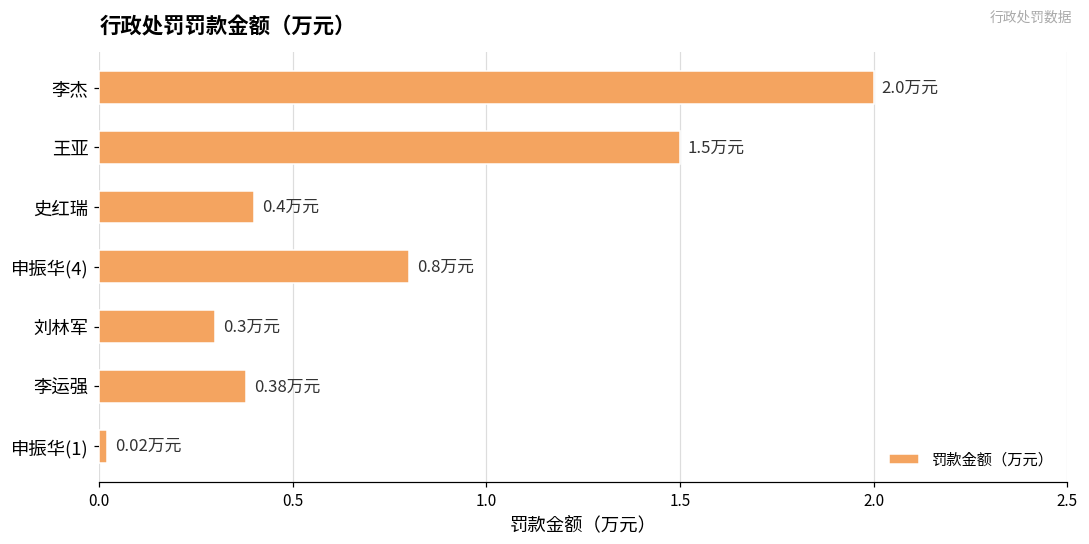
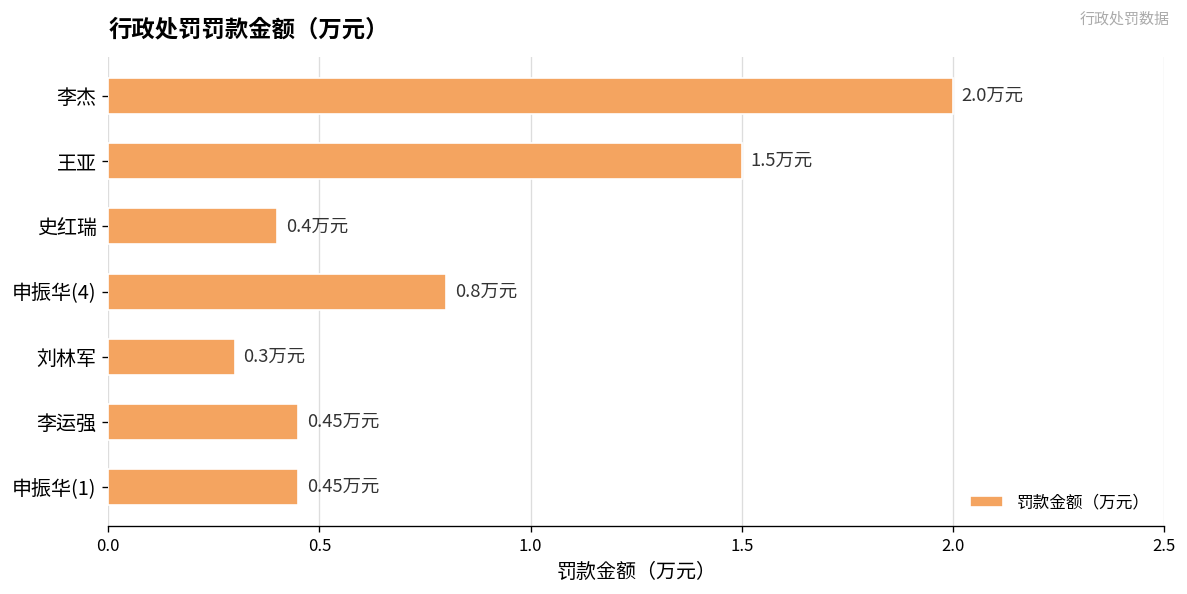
  {
    "李杰": 2.0,
    "王亚": 1.5,
    "史红瑞": 0.4,
    "申振华(4)": 0.8,
    "刘林军": 0.3,
-   "李运强": 0.38,
-   "申振华(1)": 0.02
+   "李运强": 0.45,
+   "申振华(1)": 0.45
  }
